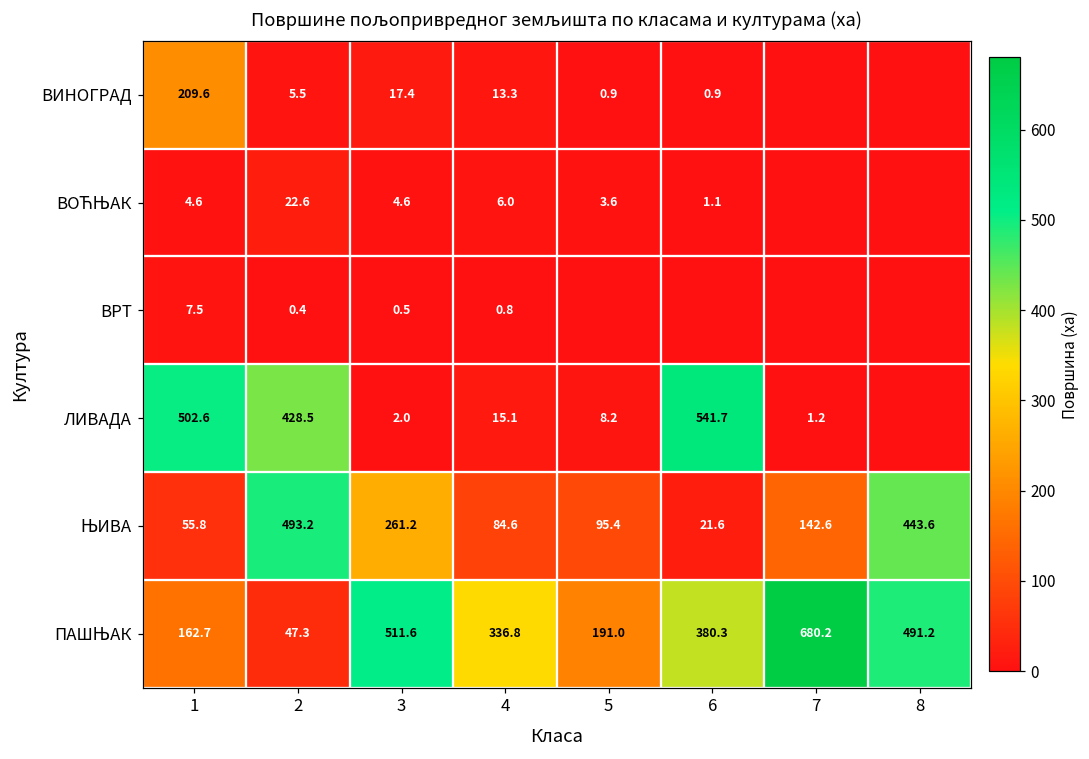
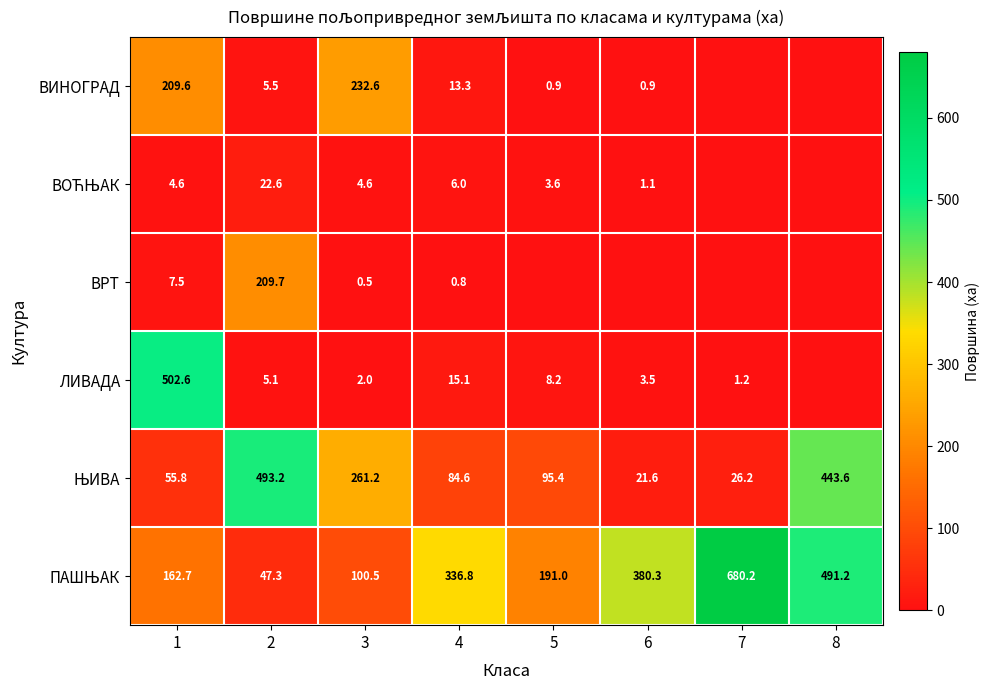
  {
    "ВИНОГРАД": {
      "1": 209.6,
      "2": 5.5,
-     "3": 17.4,
+     "3": 232.6,
      "4": 13.3,
      "5": 0.9,
      "6": 0.9
    },
    "ВОЋЊАК": {
      "1": 4.6,
      "2": 22.6,
      "3": 4.6,
      "4": 6.0,
      "5": 3.6,
      "6": 1.1
    },
    "ВРТ": {
      "1": 7.5,
-     "2": 0.4,
+     "2": 209.7,
      "3": 0.5,
      "4": 0.8
    },
    "ЛИВАДА": {
      "1": 502.6,
-     "2": 428.5,
+     "2": 5.1,
      "3": 2.0,
      "4": 15.1,
      "5": 8.2,
-     "6": 541.7,
+     "6": 3.5,
      "7": 1.2
    },
    "ЊИВА": {
      "1": 55.8,
      "2": 493.2,
      "3": 261.2,
      "4": 84.6,
      "5": 95.4,
      "6": 21.6,
-     "7": 142.6,
+     "7": 26.2,
      "8": 443.6
    },
    "ПАШЊАК": {
      "1": 162.7,
      "2": 47.3,
-     "3": 511.6,
+     "3": 100.5,
      "4": 336.8,
      "5": 191.0,
      "6": 380.3,
      "7": 680.2,
      "8": 491.2
    }
  }
